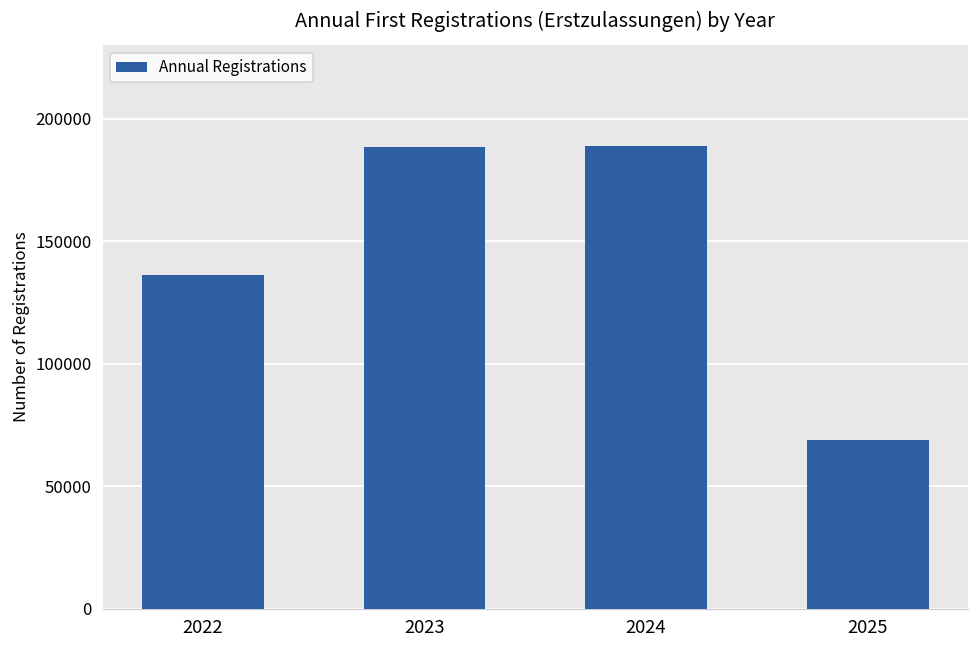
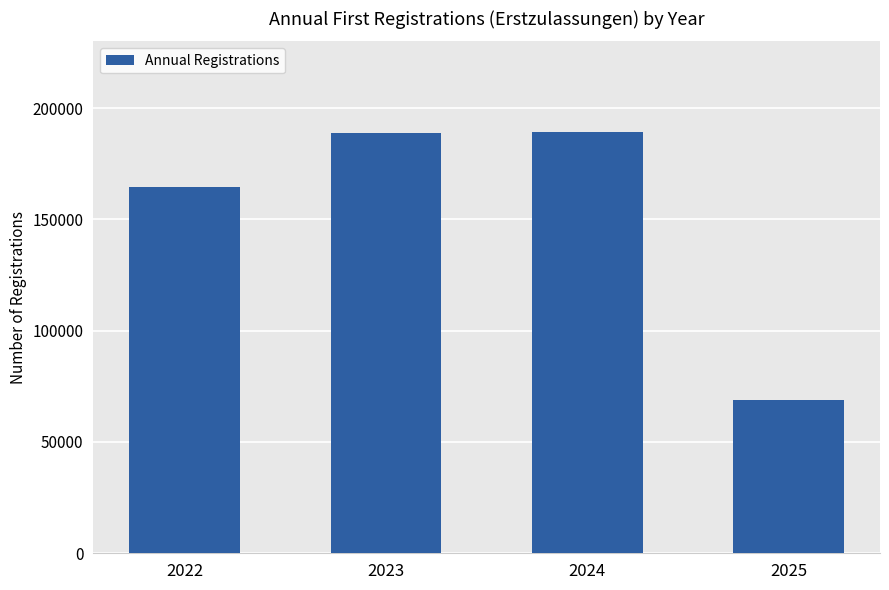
  {
-   "2022": 136000,
+   "2022": 164000,
    "2023": 189000,
    "2024": 189000,
    "2025": 69000
  }
